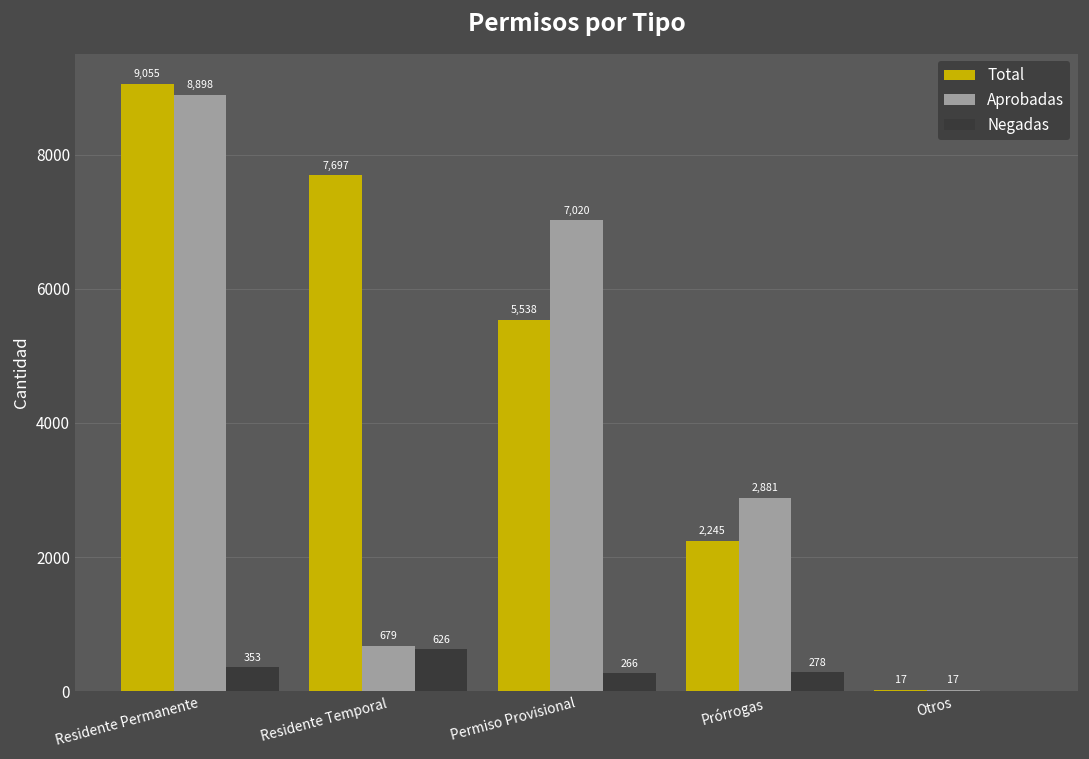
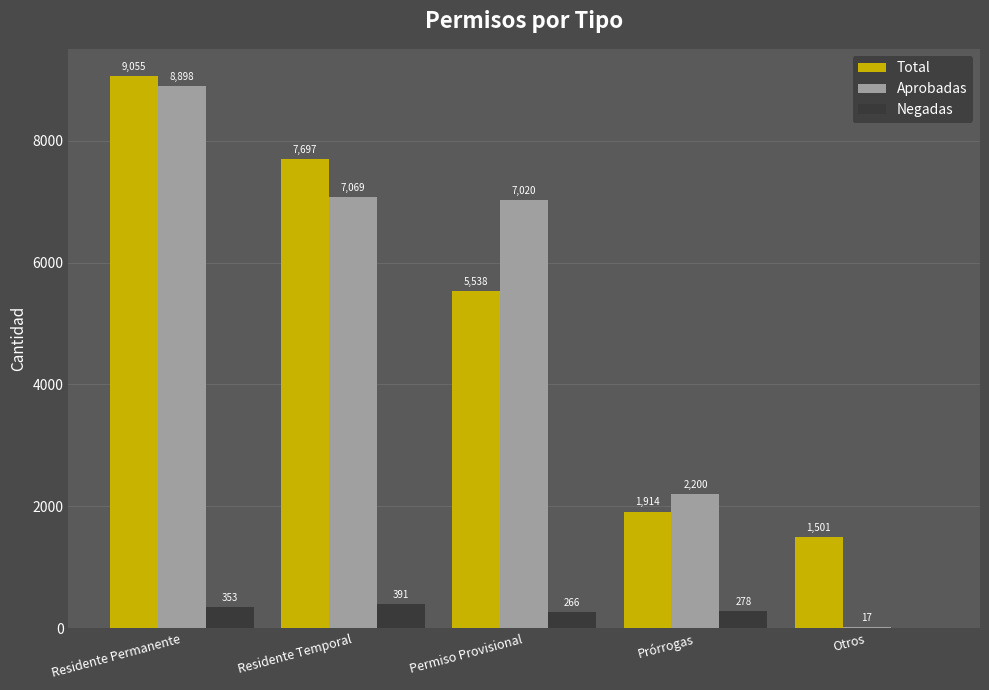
  {
    "Total": {
      "Residente Permanente": "9,055",
      "Residente Temporal": "7,697",
      "Permiso Provisional": "5,538",
-     "Prórrogas": "2,245",
-     "Otros": "17"
+     "Prórrogas": "1,914",
+     "Otros": "1,501"
    },
    "Aprobadas": {
      "Residente Permanente": "8,898",
-     "Residente Temporal": "679",
+     "Residente Temporal": "7,069",
      "Permiso Provisional": "7,020",
-     "Prórrogas": "2,881",
+     "Prórrogas": "2,200",
      "Otros": "17"
    },
    "Negadas": {
      "Residente Permanente": "353",
-     "Residente Temporal": "626",
+     "Residente Temporal": "391",
      "Permiso Provisional": "266",
      "Prórrogas": "278"
    }
  }
